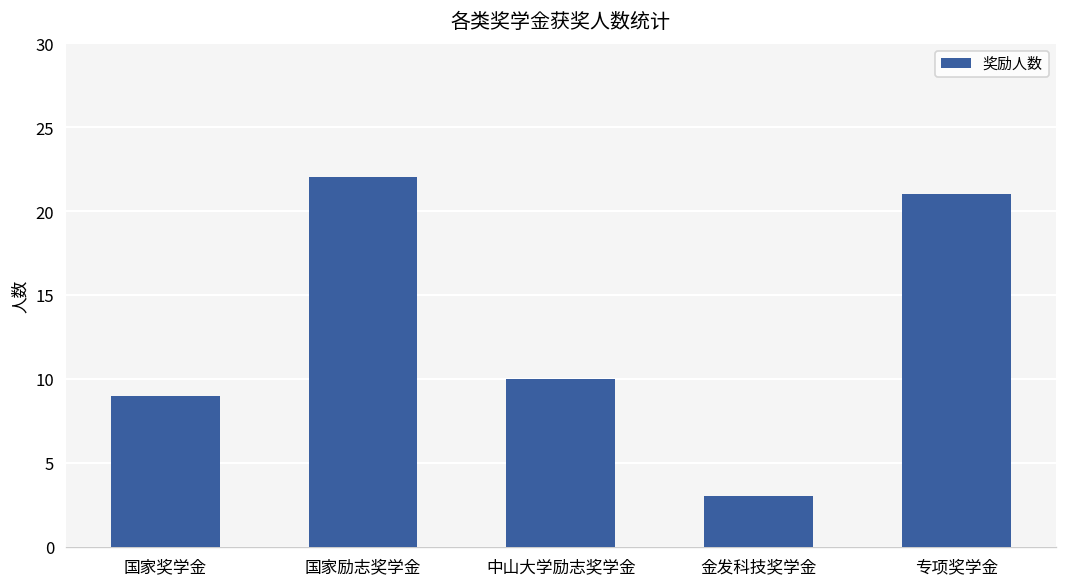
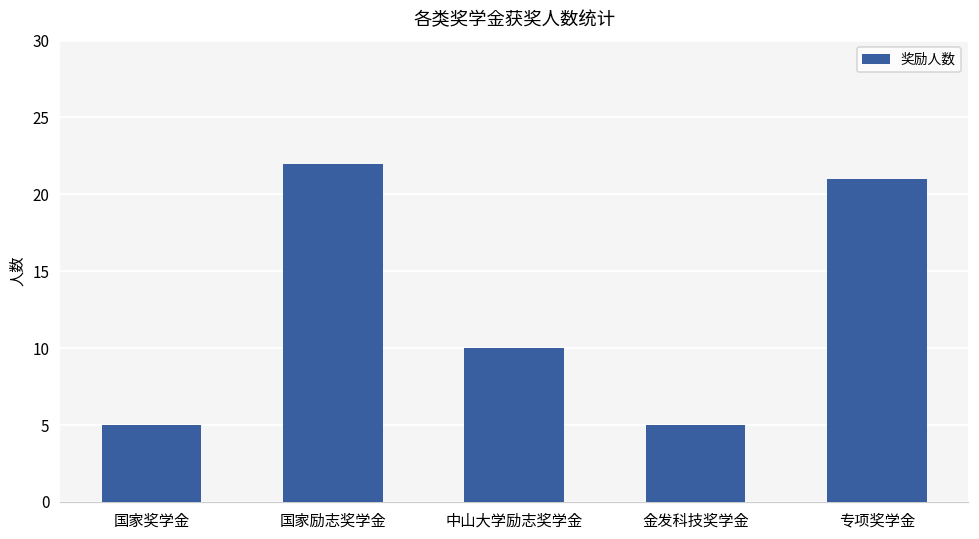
  {
-   "国家奖学金": 9,
+   "国家奖学金": 5,
    "国家励志奖学金": 22,
    "中山大学励志奖学金": 10,
-   "金发科技奖学金": 3,
+   "金发科技奖学金": 5,
    "专项奖学金": 21
  }
